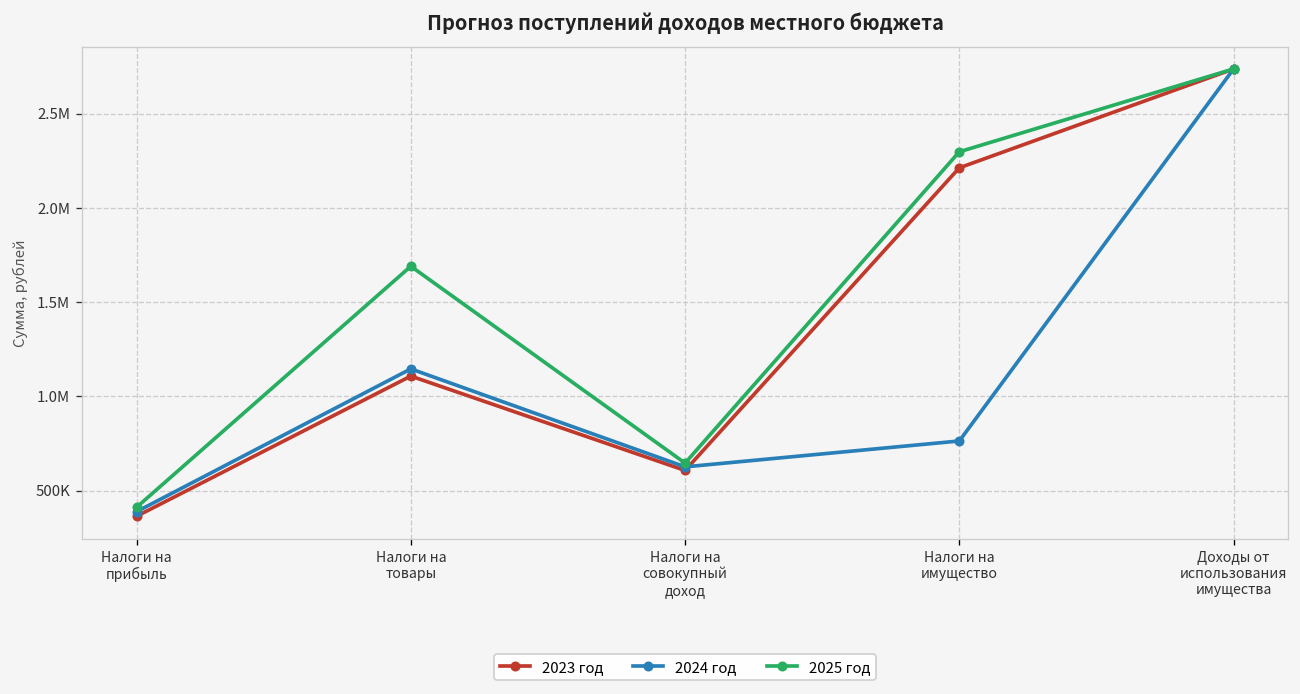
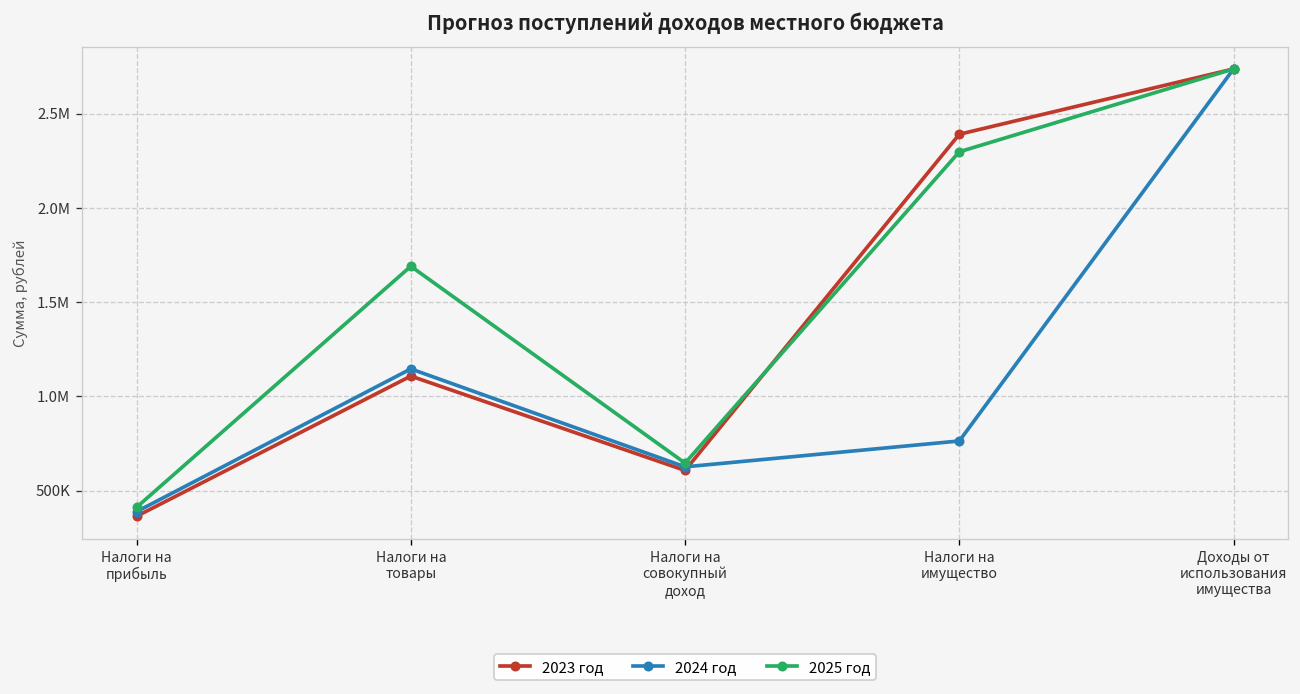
  {
    "2023 год": {
      "Налоги на прибыль": 360000,
      "Налоги на товары": 1110000,
      "Налоги на совокупный доход": 610000,
-     "Налоги на имущество": 2210000
+     "Налоги на имущество": 2390000
    },
    "2024 год": {
      "Налоги на прибыль": 390000,
      "Налоги на товары": 1150000,
      "Налоги на совокупный доход": 630000,
      "Налоги на имущество": 760000
    },
    "2025 год": {
      "Налоги на прибыль": 410000,
      "Налоги на товары": 1690000,
      "Налоги на совокупный доход": 650000,
      "Налоги на имущество": 2300000
    }
  }
